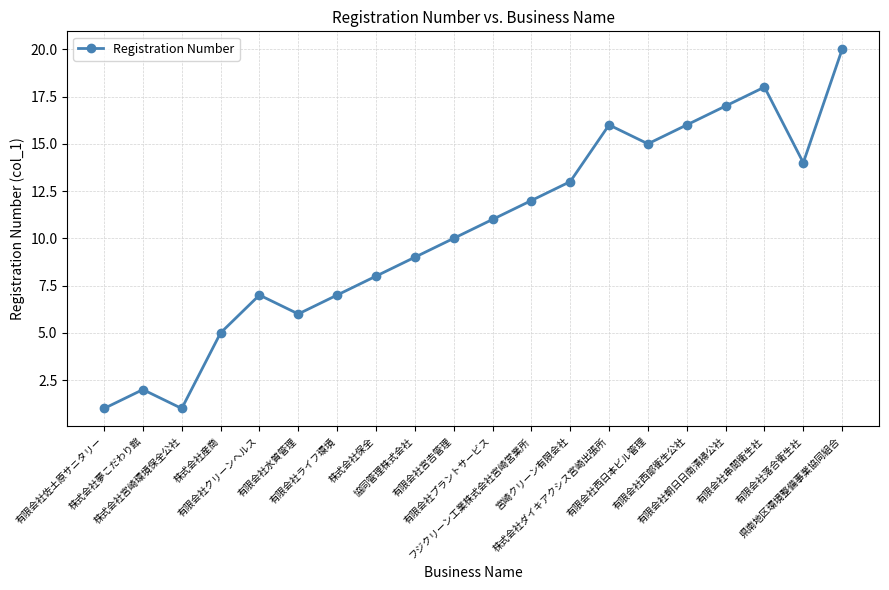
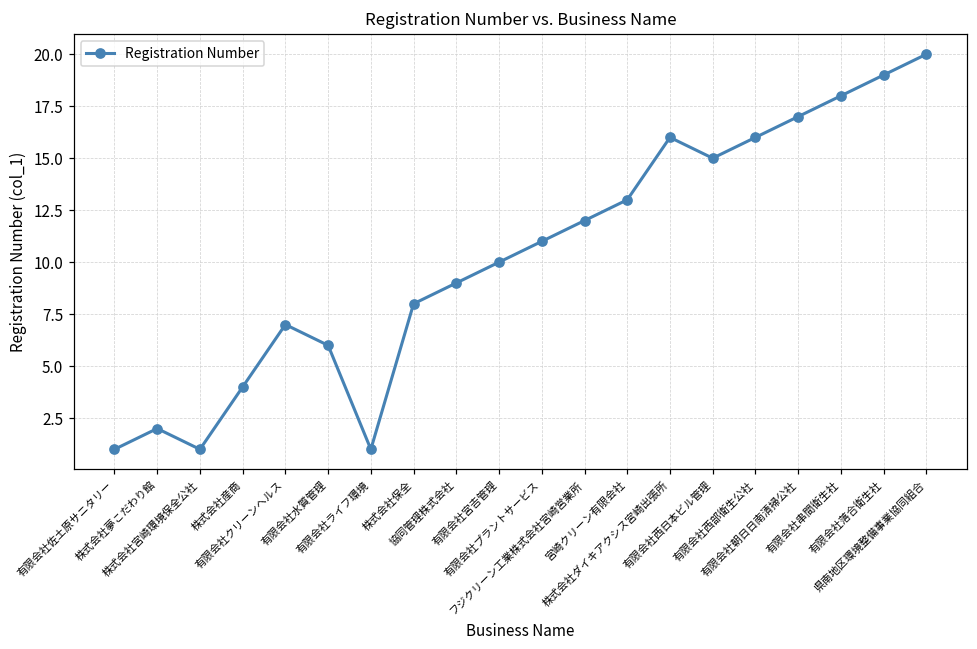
  {
    "有限会社佐土原サニタリー": 1,
    "株式会社夢こだわり館": 2,
    "株式会社宮崎環境保全公社": 1,
-   "株式会社産商": 5,
+   "株式会社産商": 4,
    "有限会社クリーンヘルス": 7,
    "有限会社水質管理": 6,
-   "有限会社ライフ環境": 7,
+   "有限会社ライフ環境": 1,
    "株式会社保全": 8,
    "協同管理株式会社": 9,
    "有限会社宮𠮷管理": 10,
    "有限会社プラントサービス": 11,
    "フジクリーン工業株式会社宮崎営業所": 12,
    "宮崎クリーン有限会社": 13,
    "株式会社ダイキアクシス宮崎出張所": 16,
    "有限会社西日本ビル管理": 15,
    "有限会社西部衛生公社": 16,
    "有限会社朝日日南清掃公社": 17,
    "有限会社串間衛生社": 18,
-   "有限会社落合衛生社": 14,
+   "有限会社落合衛生社": 19,
    "県南地区環境整備事業協同組合": 20
  }
